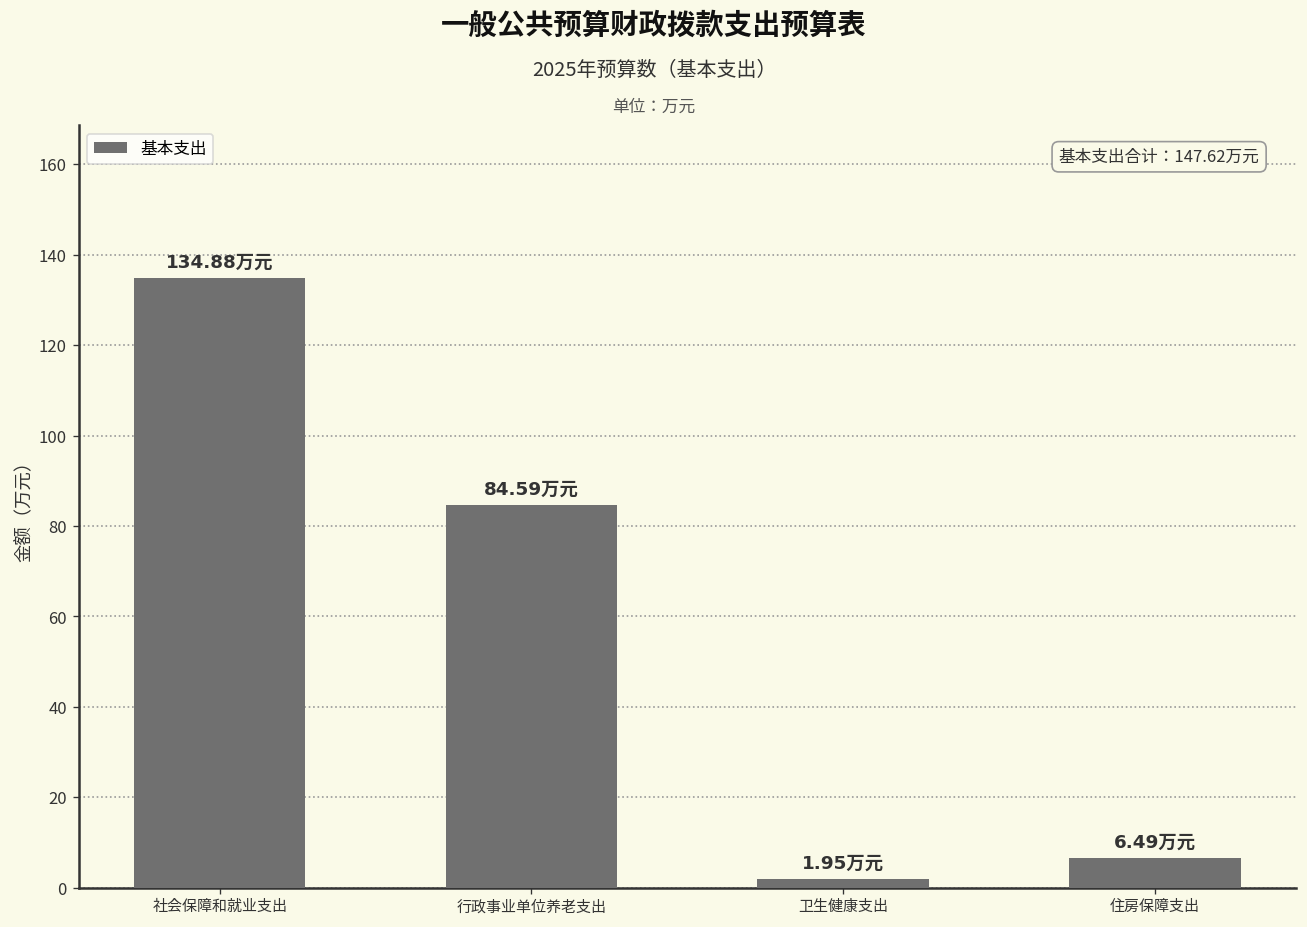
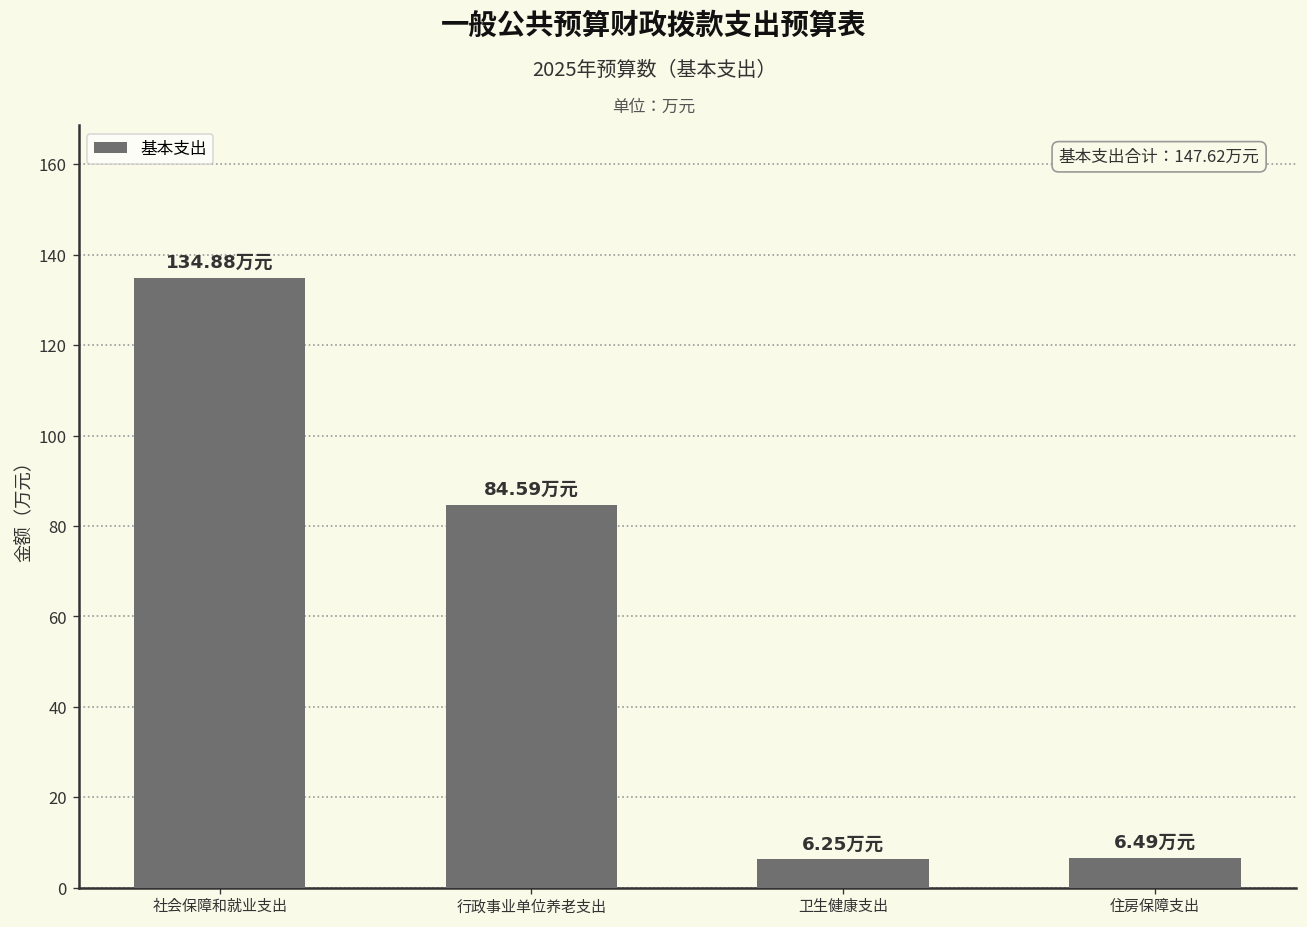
  {
    "社会保障和就业支出": 134.88,
    "行政事业单位养老支出": 84.59,
-   "卫生健康支出": 1.95,
+   "卫生健康支出": 6.25,
    "住房保障支出": 6.49
  }
